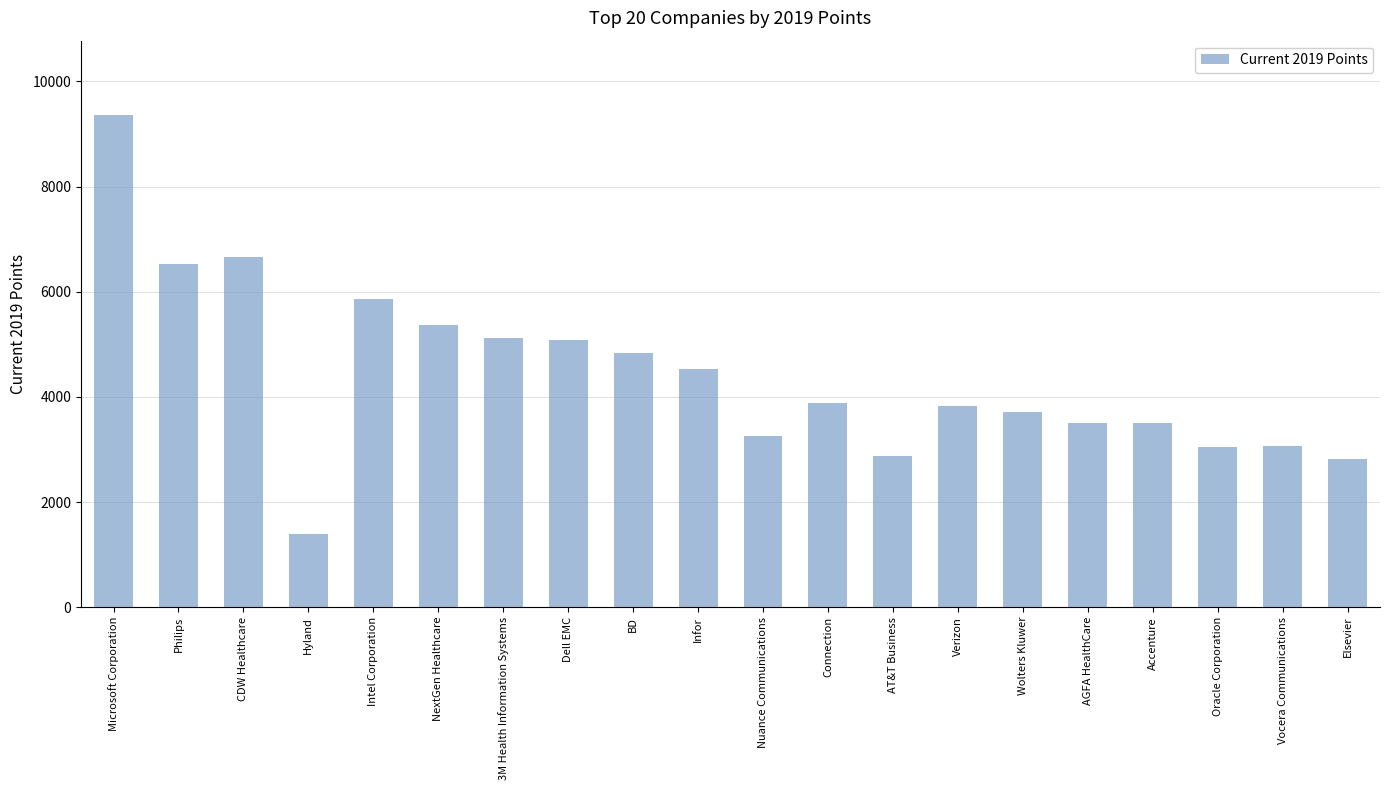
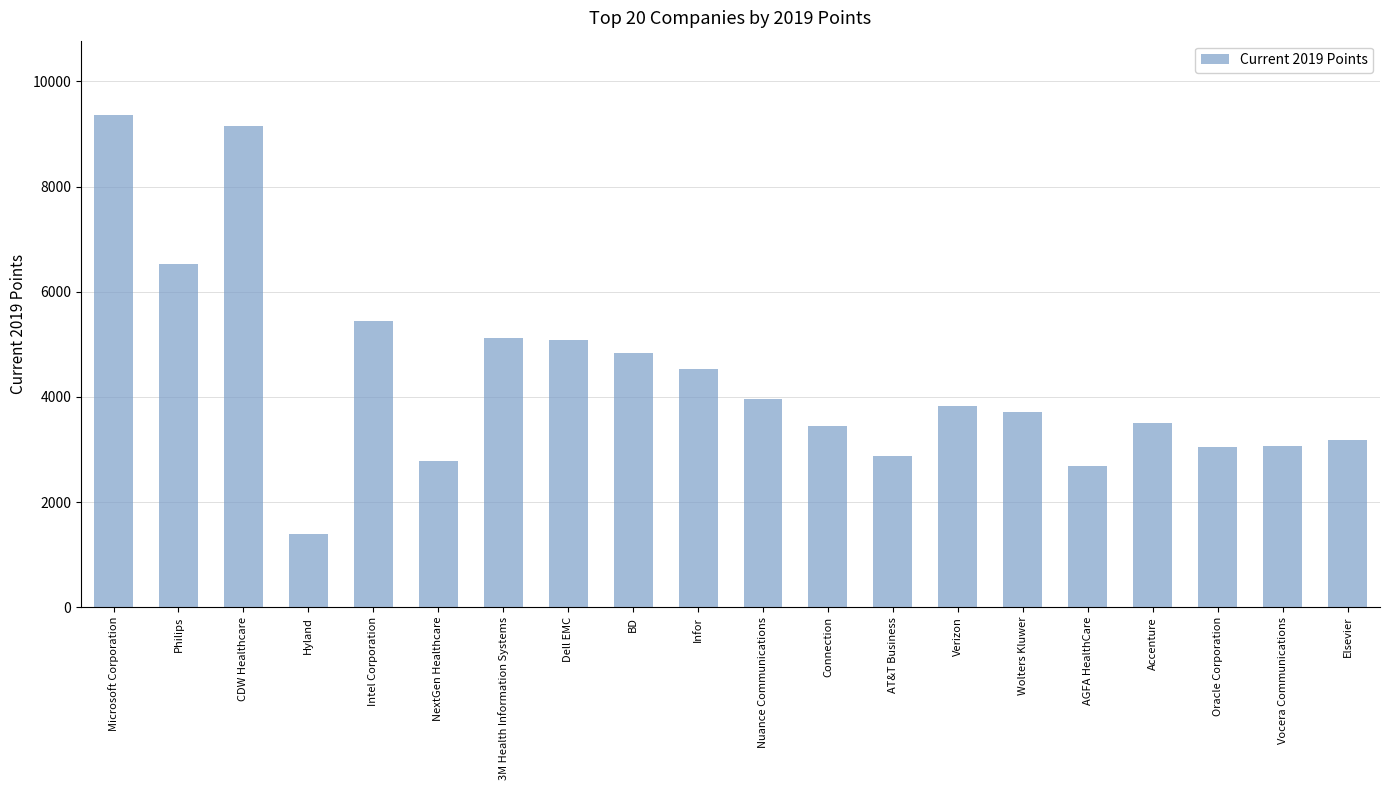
  {
    "Microsoft Corporation": 9400,
    "Philips": 6500,
-   "CDW Healthcare": 6700,
+   "CDW Healthcare": 9200,
    "Hyland": 1400,
-   "Intel Corporation": 5900,
-   "NextGen Healthcare": 5400,
+   "Intel Corporation": 5400,
+   "NextGen Healthcare": 2800,
    "3M Health Information Systems": 5100,
    "Dell EMC": 5100,
    "BD": 4800,
    "Infor": 4500,
-   "Nuance Communications": 3300,
-   "Connection": 3900,
+   "Nuance Communications": 4000,
+   "Connection": 3400,
    "AT&T Business": 2900,
    "Verizon": 3800,
    "Wolters Kluwer": 3700,
-   "AGFA HealthCare": 3500,
+   "AGFA HealthCare": 2700,
    "Accenture": 3500,
    "Oracle Corporation": 3000,
    "Vocera Communications": 3100,
-   "Elsevier": 2800
+   "Elsevier": 3200
  }
